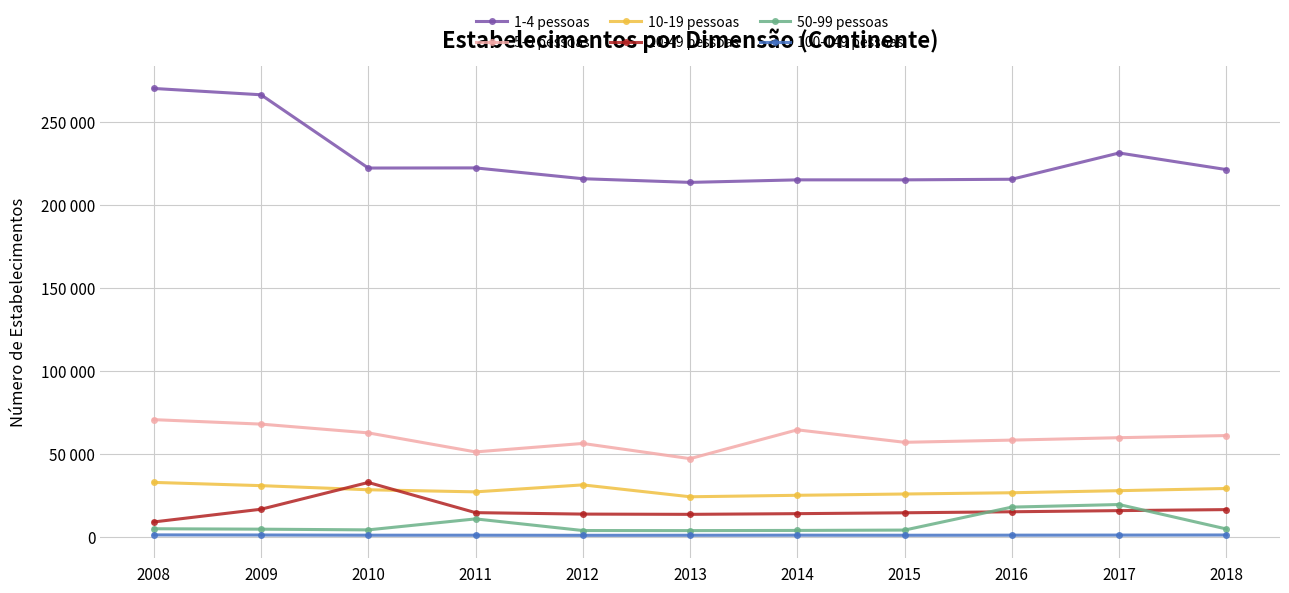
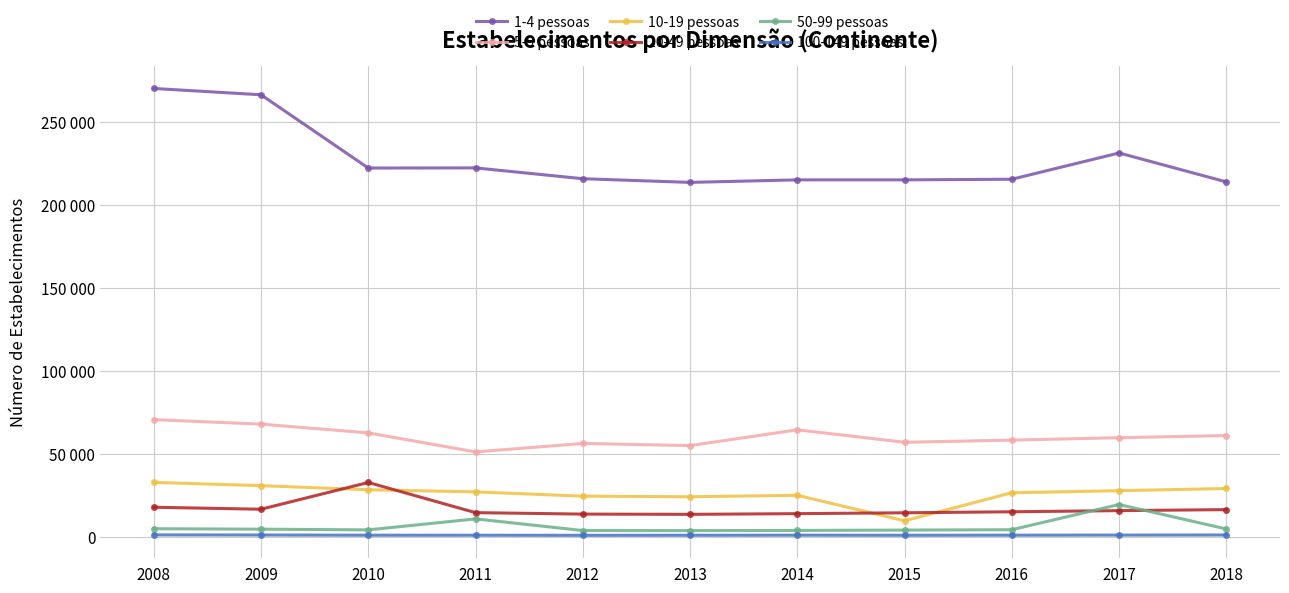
  {
    "1-4 pessoas": {
      "2008": 270000,
      "2009": 266000,
      "2010": 222000,
      "2011": 222000,
      "2012": 216000,
      "2013": 214000,
      "2014": 215000,
      "2015": 215000,
      "2016": 216000,
      "2017": 231000,
-     "2018": 221000
+     "2018": 214000
    },
    "5-9 pessoas": {
      "2008": 71000,
      "2009": 68000,
      "2010": 63000,
      "2011": 51000,
      "2012": 56000,
-     "2013": 47000,
+     "2013": 55000,
      "2014": 65000,
      "2015": 57000,
      "2016": 58000,
      "2017": 60000,
      "2018": 61000
    },
    "10-19 pessoas": {
      "2008": 33000,
      "2009": 31000,
      "2010": 29000,
      "2011": 27000,
-     "2012": 31000,
+     "2012": 25000,
      "2013": 24000,
      "2014": 25000,
-     "2015": 26000,
+     "2015": 10000,
      "2016": 27000,
      "2017": 28000,
      "2018": 29000
    },
    "20-49 pessoas": {
-     "2008": 9000,
+     "2008": 18000,
      "2009": 17000,
      "2010": 33000,
      "2011": 15000,
      "2012": 14000,
      "2013": 14000,
      "2014": 14000,
      "2015": 15000,
      "2016": 15000,
      "2017": 16000,
      "2018": 17000
    },
    "50-99 pessoas": {
      "2008": 5000,
      "2009": 5000,
      "2010": 4000,
      "2011": 11000,
      "2012": 4000,
      "2013": 4000,
      "2014": 4000,
      "2015": 4000,
-     "2016": 18000,
+     "2016": 4000,
      "2017": 20000,
      "2018": 5000
    },
    "100-149 pessoas": {
      "2008": 1000,
      "2009": 1000,
      "2010": 1000,
      "2011": 1000,
      "2012": 1000,
      "2013": 1000,
      "2014": 1000,
      "2015": 1000,
      "2016": 1000,
      "2017": 1000,
      "2018": 1000
    }
  }
